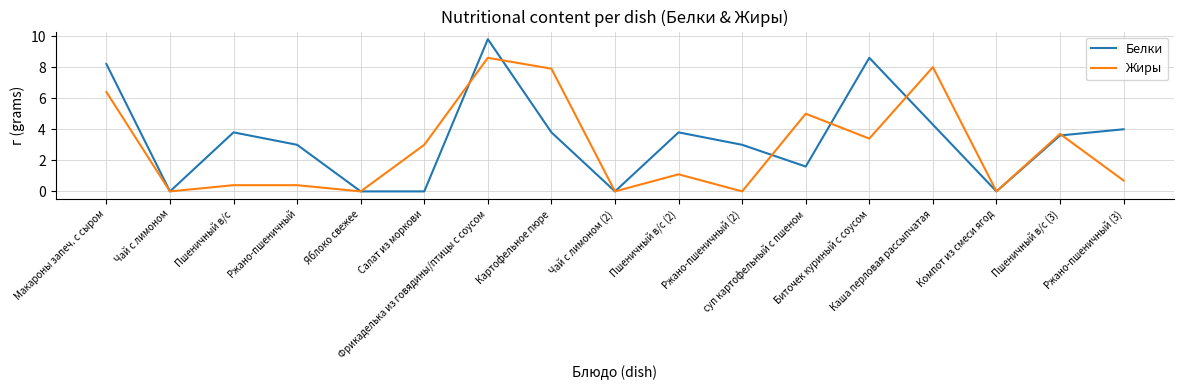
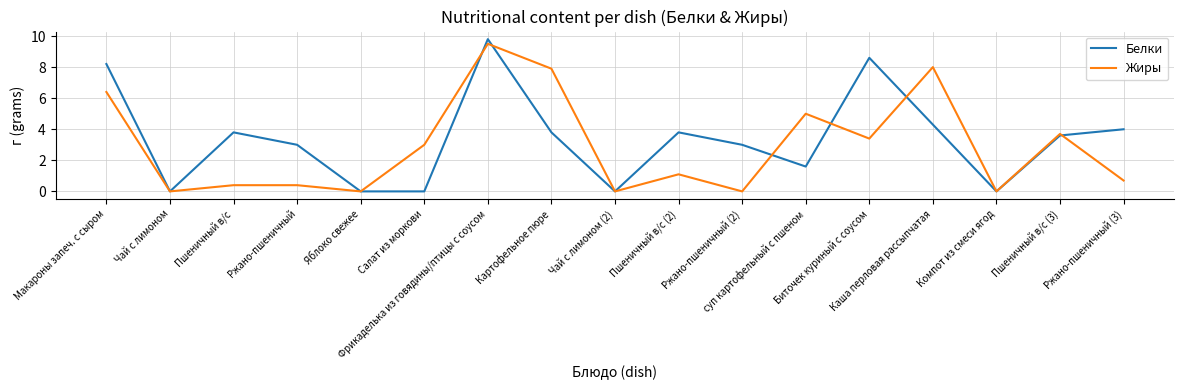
  {
    "Белки": {
      "Макароны запеч. с сыром": 8.2,
      "Пшеничный в/с": 3.8,
      "Ржано-пшеничный": 3.0,
      "Салат из моркови": 0.0,
      "Фрикаделька из говядины/птицы с соусом": 9.8,
      "Картофельное пюре": 3.8,
      "Пшеничный в/с (2)": 3.8,
      "Ржано-пшеничный (2)": 3.0,
      "суп картофельный с пшеном": 1.6,
      "Биточек куриный с соусом": 8.6,
      "Каша перловая рассыпчатая": 4.3,
      "Ржано-пшеничный (3)": 4.0
    },
    "Жиры": {
      "Макароны запеч. с сыром": 6.4,
      "Пшеничный в/с": 0.4,
      "Ржано-пшеничный": 0.4,
      "Салат из моркови": 3.0,
-     "Фрикаделька из говядины/птицы с соусом": 8.6,
+     "Фрикаделька из говядины/птицы с соусом": 9.5,
      "Картофельное пюре": 7.9,
      "Пшеничный в/с (2)": 1.1,
      "Ржано-пшеничный (2)": 0.0,
      "суп картофельный с пшеном": 5.0,
      "Биточек куриный с соусом": 3.4,
      "Каша перловая рассыпчатая": 8.0,
      "Ржано-пшеничный (3)": 0.7
    }
  }
